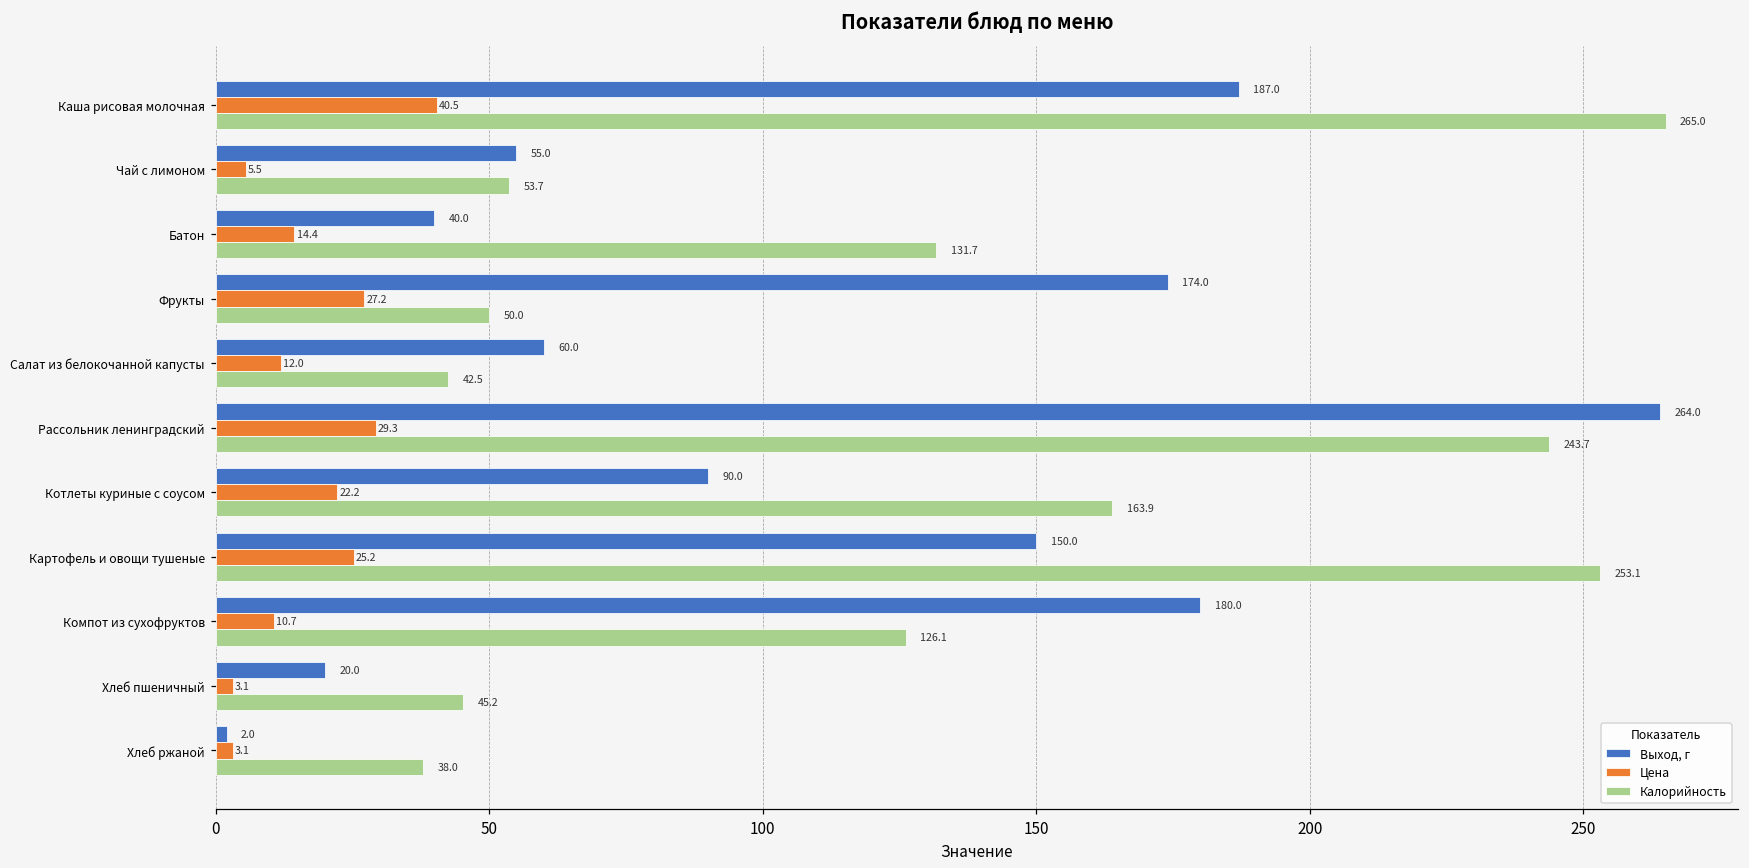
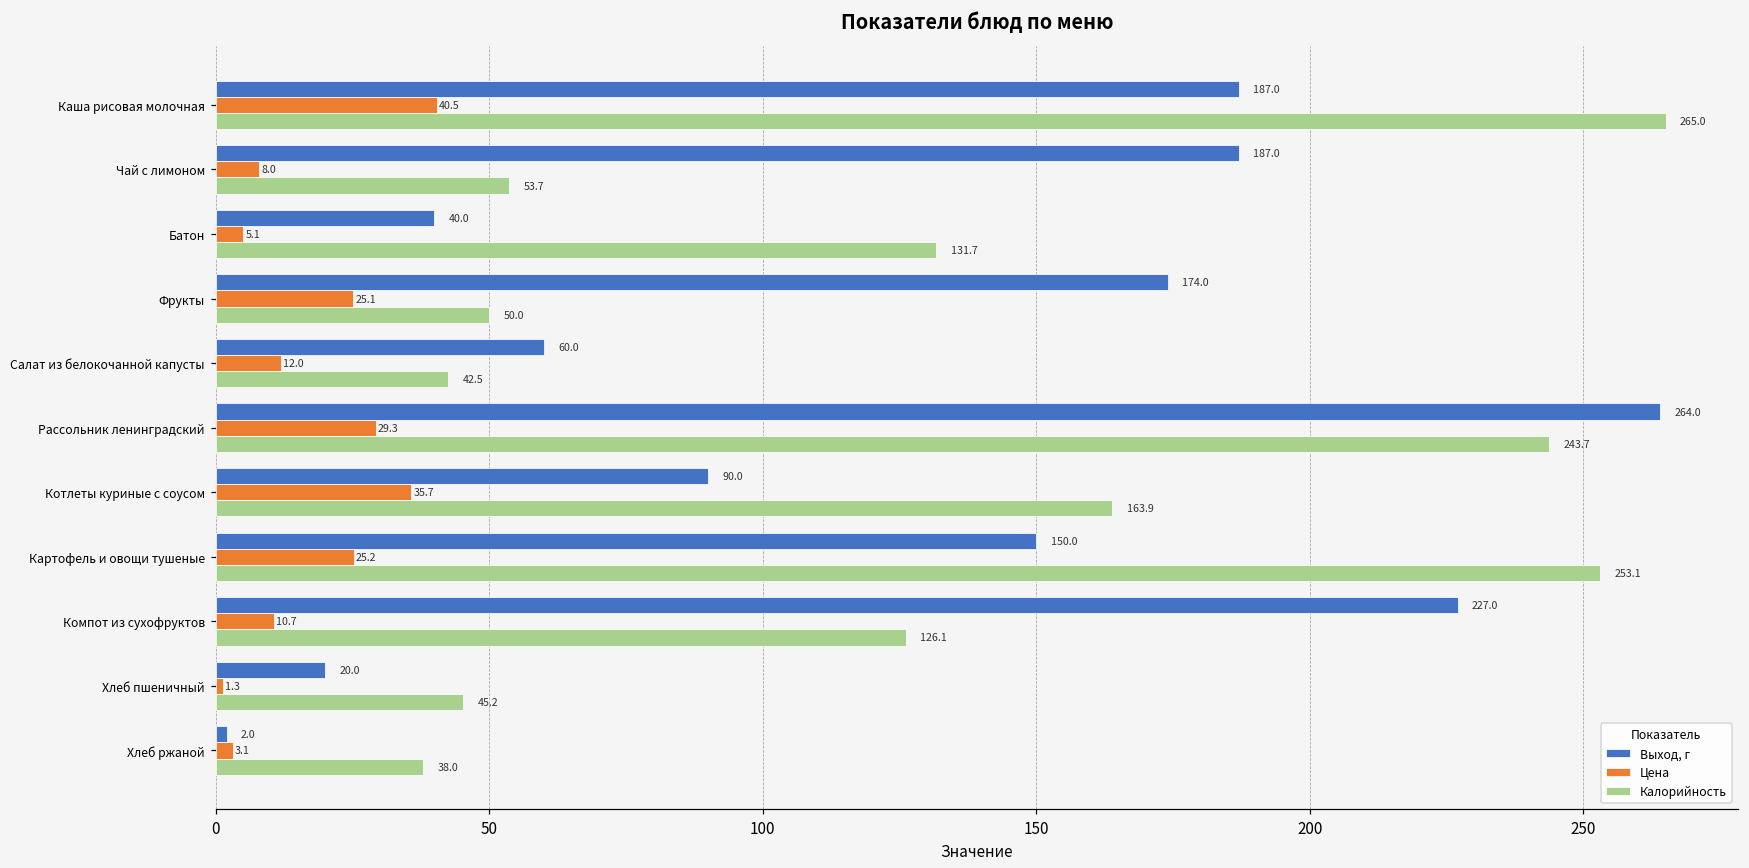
  {
    "Выход, г": {
      "Каша рисовая молочная": 187.0,
-     "Чай с лимоном": 55.0,
+     "Чай с лимоном": 187.0,
      "Батон": 40.0,
      "Фрукты": 174.0,
      "Салат из белокочанной капусты": 60.0,
      "Рассольник ленинградский": 264.0,
      "Котлеты куриные с соусом": 90.0,
      "Картофель и овощи тушеные": 150.0,
-     "Компот из сухофруктов": 180.0,
+     "Компот из сухофруктов": 227.0,
      "Хлеб пшеничный": 20.0,
      "Хлеб ржаной": 2.0
    },
    "Цена": {
      "Каша рисовая молочная": 40.5,
-     "Чай с лимоном": 5.5,
-     "Батон": 14.4,
-     "Фрукты": 27.2,
+     "Чай с лимоном": 8.0,
+     "Батон": 5.1,
+     "Фрукты": 25.1,
      "Салат из белокочанной капусты": 12.0,
      "Рассольник ленинградский": 29.3,
-     "Котлеты куриные с соусом": 22.2,
+     "Котлеты куриные с соусом": 35.7,
      "Картофель и овощи тушеные": 25.2,
      "Компот из сухофруктов": 10.7,
-     "Хлеб пшеничный": 3.1,
+     "Хлеб пшеничный": 1.3,
      "Хлеб ржаной": 3.1
    },
    "Калорийность": {
      "Каша рисовая молочная": 265.0,
      "Чай с лимоном": 53.7,
      "Батон": 131.7,
      "Фрукты": 50.0,
      "Салат из белокочанной капусты": 42.5,
      "Рассольник ленинградский": 243.7,
      "Котлеты куриные с соусом": 163.9,
      "Картофель и овощи тушеные": 253.1,
      "Компот из сухофруктов": 126.1,
      "Хлеб пшеничный": 45.2,
      "Хлеб ржаной": 38.0
    }
  }
